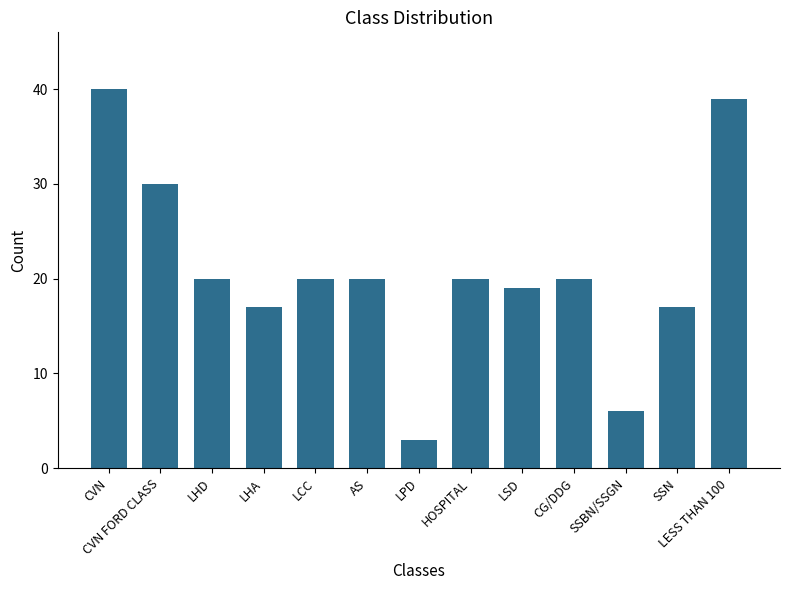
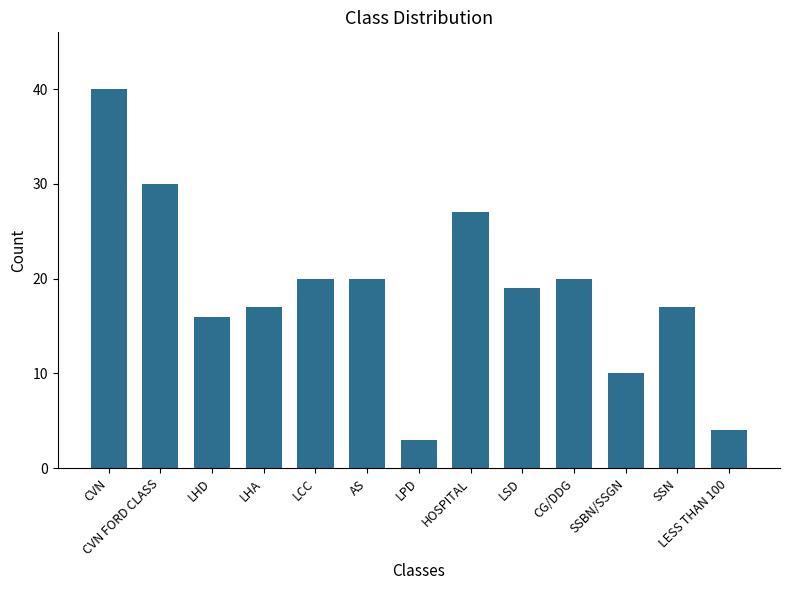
  {
    "CVN": 40,
    "CVN FORD CLASS": 30,
-   "LHD": 20,
+   "LHD": 16,
    "LHA": 17,
    "LCC": 20,
    "AS": 20,
    "LPD": 3,
-   "HOSPITAL": 20,
+   "HOSPITAL": 27,
    "LSD": 19,
    "CG/DDG": 20,
-   "SSBN/SSGN": 6,
+   "SSBN/SSGN": 10,
    "SSN": 17,
-   "LESS THAN 100": 39
+   "LESS THAN 100": 4
  }
